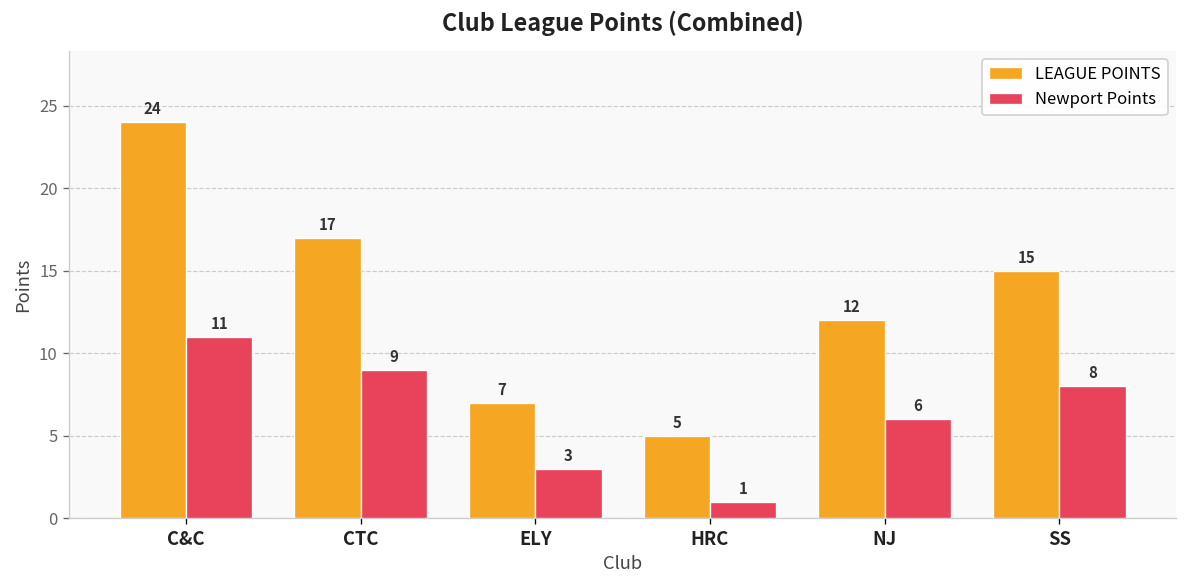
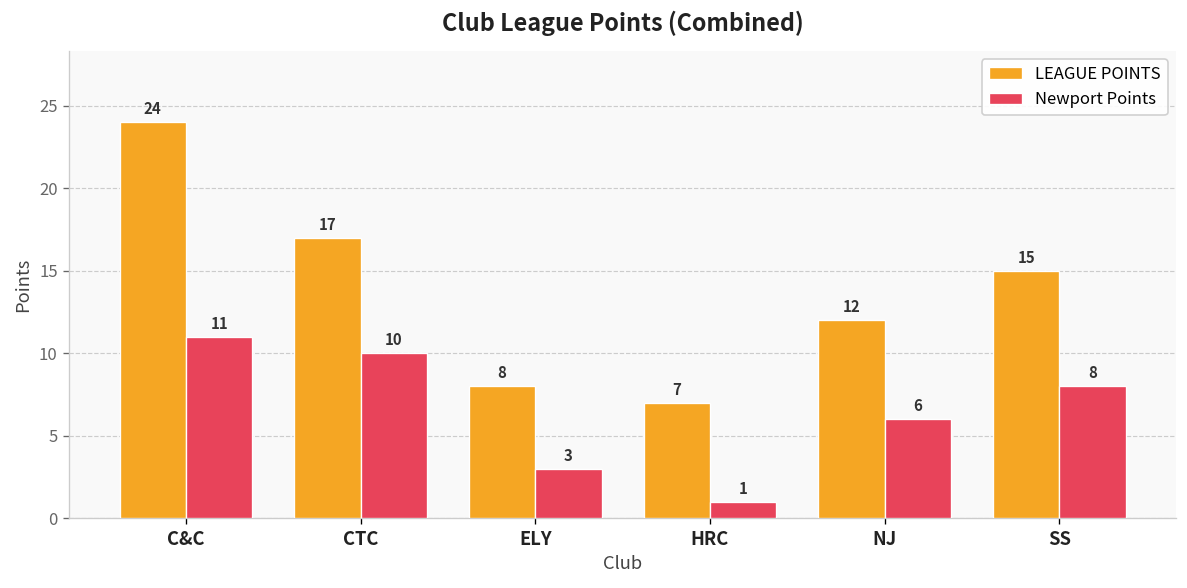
  {
    "LEAGUE POINTS": {
      "C&C": 24,
      "CTC": 17,
-     "ELY": 7,
-     "HRC": 5,
+     "ELY": 8,
+     "HRC": 7,
      "NJ": 12,
      "SS": 15
    },
    "Newport Points": {
      "C&C": 11,
-     "CTC": 9,
+     "CTC": 10,
      "ELY": 3,
      "HRC": 1,
      "NJ": 6,
      "SS": 8
    }
  }
